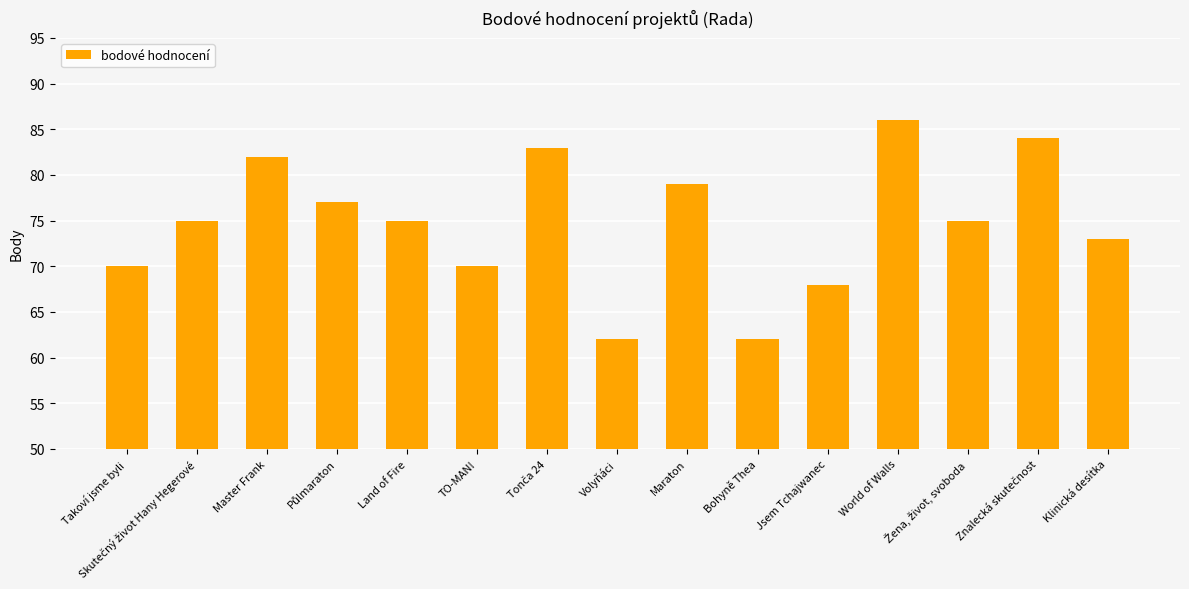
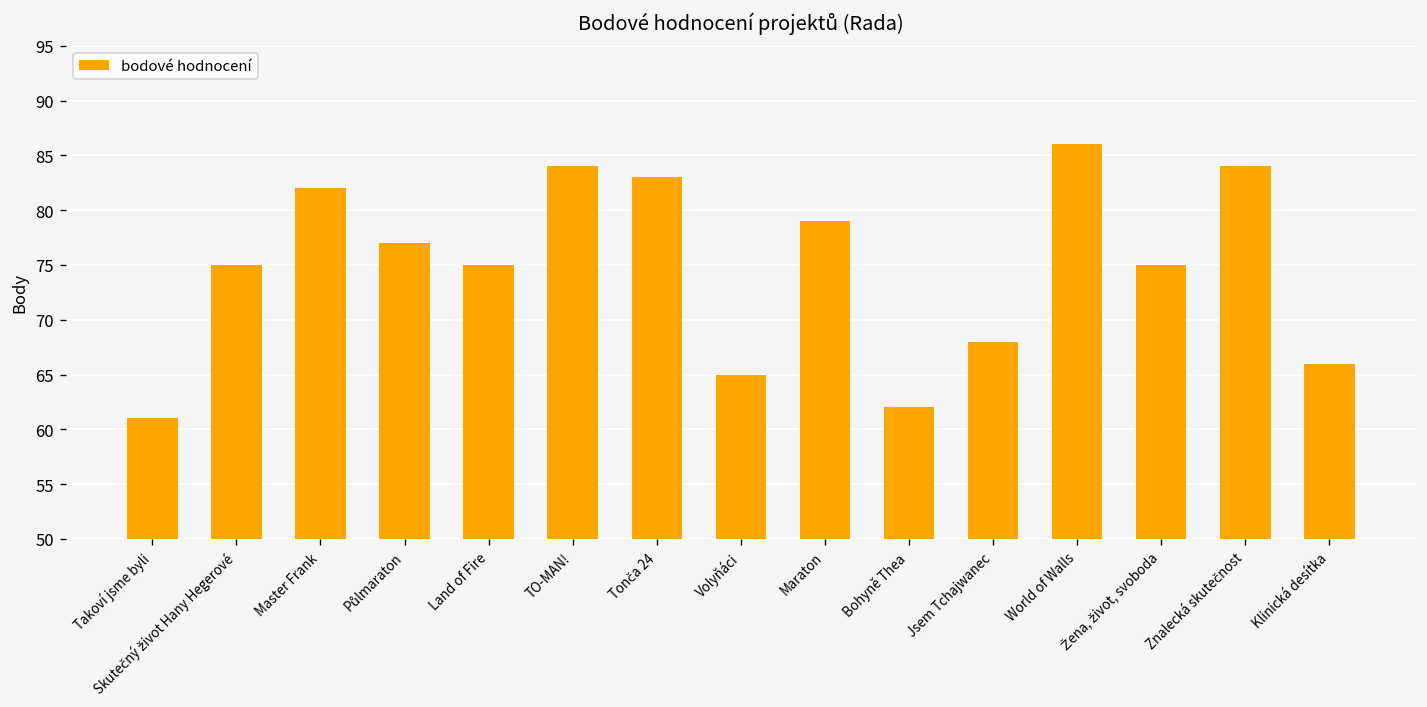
  {
-   "Takoví jsme byli": 70,
+   "Takoví jsme byli": 61,
    "Skutečný život Hany Hegerové": 75,
    "Master Frank": 82,
    "Půlmaraton": 77,
    "Land of Fire": 75,
-   "TO-MAN!": 70,
+   "TO-MAN!": 84,
    "Tonča 24": 83,
-   "Volyňáci": 62,
+   "Volyňáci": 65,
    "Maraton": 79,
    "Bohyně Thea": 62,
    "Jsem Tchajwanec": 68,
    "World of Walls": 86,
    "Žena, život, svoboda": 75,
    "Znalecká skutečnost": 84,
-   "Klinická desítka": 73
+   "Klinická desítka": 66
  }
